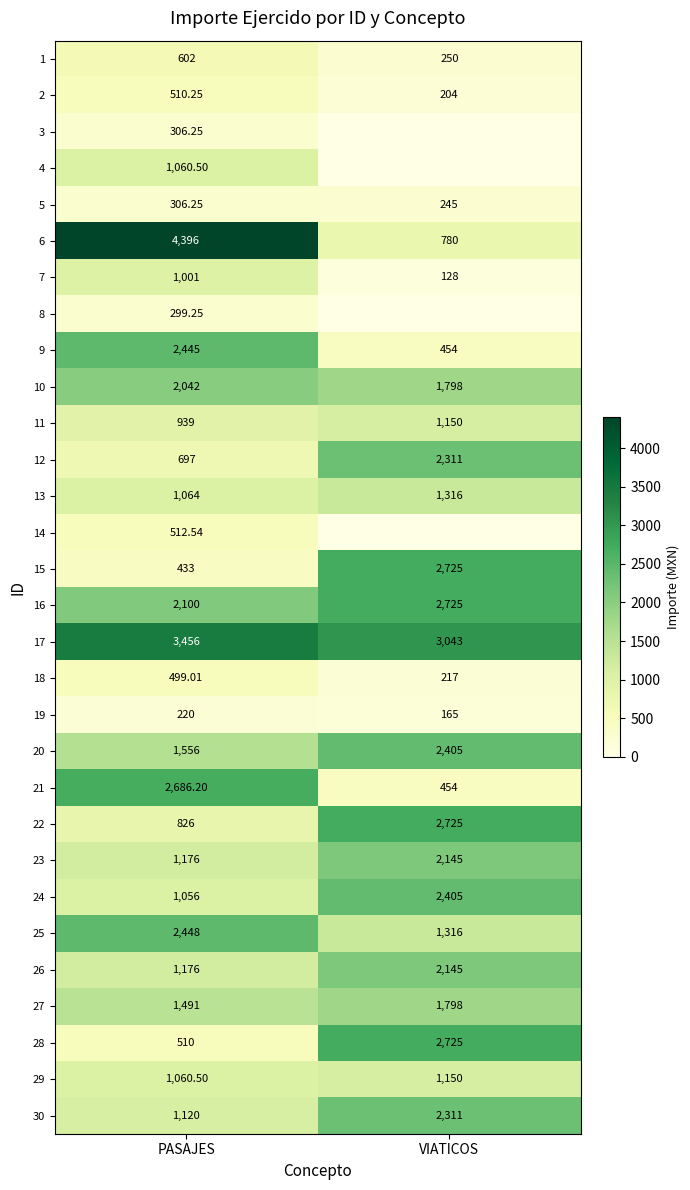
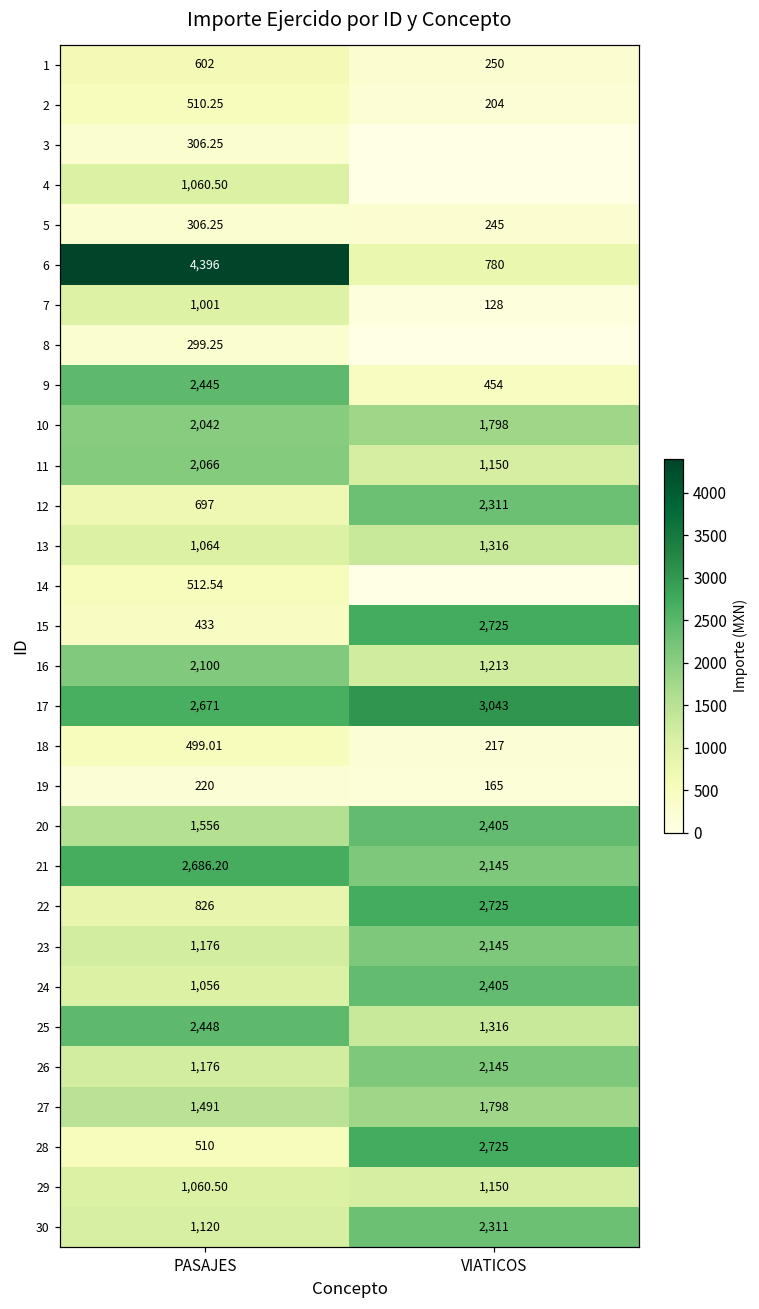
  {
    "1": {
      "PASAJES": "602",
      "VIATICOS": "250"
    },
    "2": {
      "PASAJES": "510.25",
      "VIATICOS": "204"
    },
    "3": {
      "PASAJES": "306.25"
    },
    "4": {
      "PASAJES": "1,060.50"
    },
    "5": {
      "PASAJES": "306.25",
      "VIATICOS": "245"
    },
    "6": {
      "PASAJES": "4,396",
      "VIATICOS": "780"
    },
    "7": {
      "PASAJES": "1,001",
      "VIATICOS": "128"
    },
    "8": {
      "PASAJES": "299.25"
    },
    "9": {
      "PASAJES": "2,445",
      "VIATICOS": "454"
    },
    "10": {
      "PASAJES": "2,042",
      "VIATICOS": "1,798"
    },
    "11": {
-     "PASAJES": "939",
+     "PASAJES": "2,066",
      "VIATICOS": "1,150"
    },
    "12": {
      "PASAJES": "697",
      "VIATICOS": "2,311"
    },
    "13": {
      "PASAJES": "1,064",
      "VIATICOS": "1,316"
    },
    "14": {
      "PASAJES": "512.54"
    },
    "15": {
      "PASAJES": "433",
      "VIATICOS": "2,725"
    },
    "16": {
      "PASAJES": "2,100",
-     "VIATICOS": "2,725"
+     "VIATICOS": "1,213"
    },
    "17": {
-     "PASAJES": "3,456",
+     "PASAJES": "2,671",
      "VIATICOS": "3,043"
    },
    "18": {
      "PASAJES": "499.01",
      "VIATICOS": "217"
    },
    "19": {
      "PASAJES": "220",
      "VIATICOS": "165"
    },
    "20": {
      "PASAJES": "1,556",
      "VIATICOS": "2,405"
    },
    "21": {
      "PASAJES": "2,686.20",
-     "VIATICOS": "454"
+     "VIATICOS": "2,145"
    },
    "22": {
      "PASAJES": "826",
      "VIATICOS": "2,725"
    },
    "23": {
      "PASAJES": "1,176",
      "VIATICOS": "2,145"
    },
    "24": {
      "PASAJES": "1,056",
      "VIATICOS": "2,405"
    },
    "25": {
      "PASAJES": "2,448",
      "VIATICOS": "1,316"
    },
    "26": {
      "PASAJES": "1,176",
      "VIATICOS": "2,145"
    },
    "27": {
      "PASAJES": "1,491",
      "VIATICOS": "1,798"
    },
    "28": {
      "PASAJES": "510",
      "VIATICOS": "2,725"
    },
    "29": {
      "PASAJES": "1,060.50",
      "VIATICOS": "1,150"
    },
    "30": {
      "PASAJES": "1,120",
      "VIATICOS": "2,311"
    }
  }
